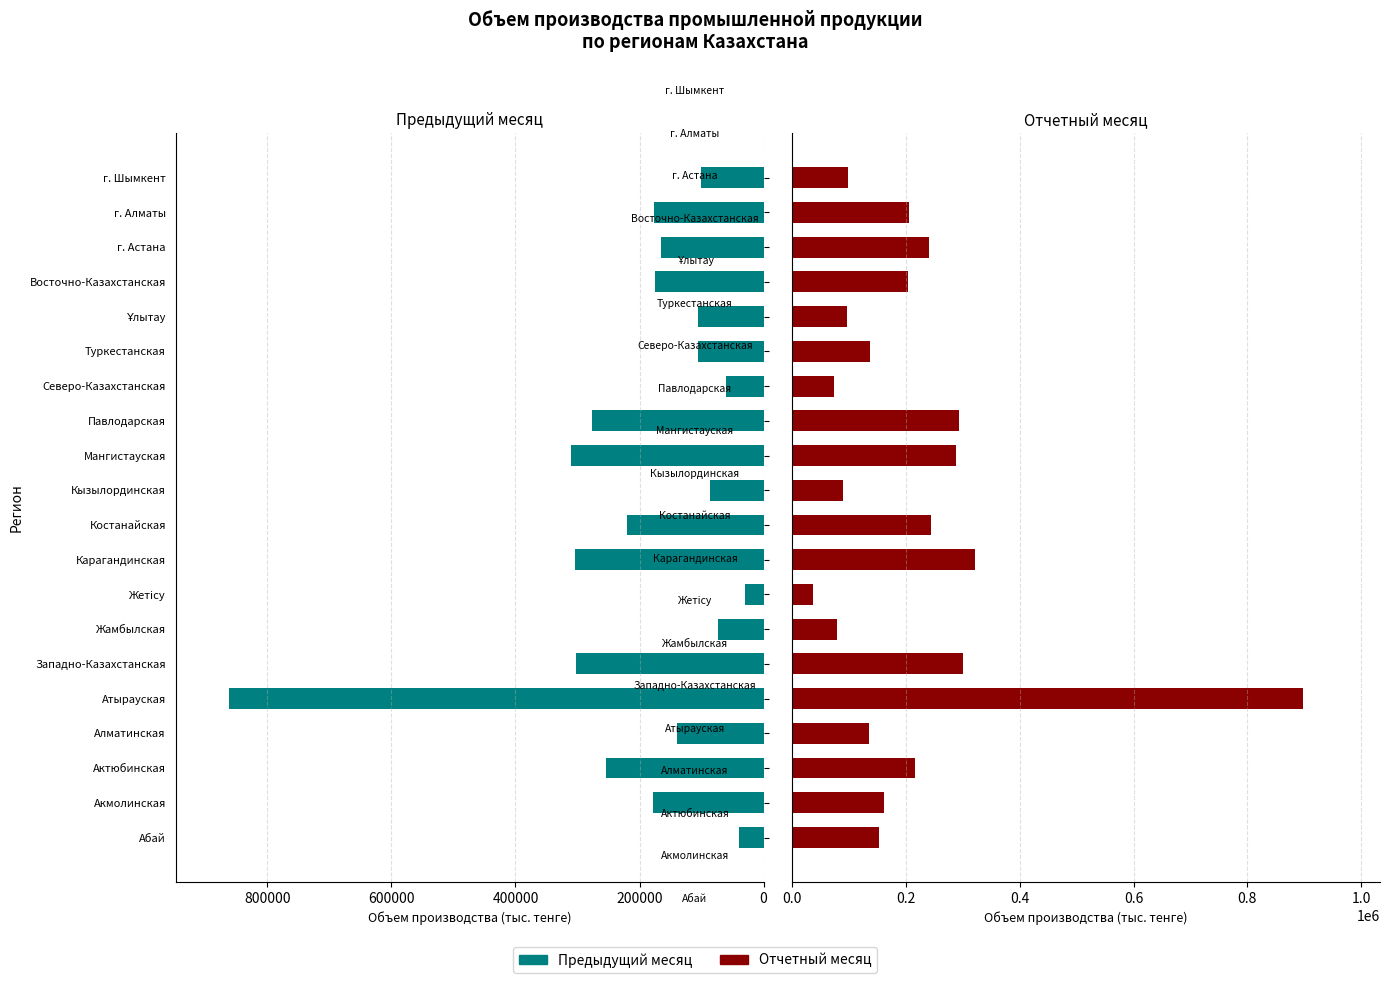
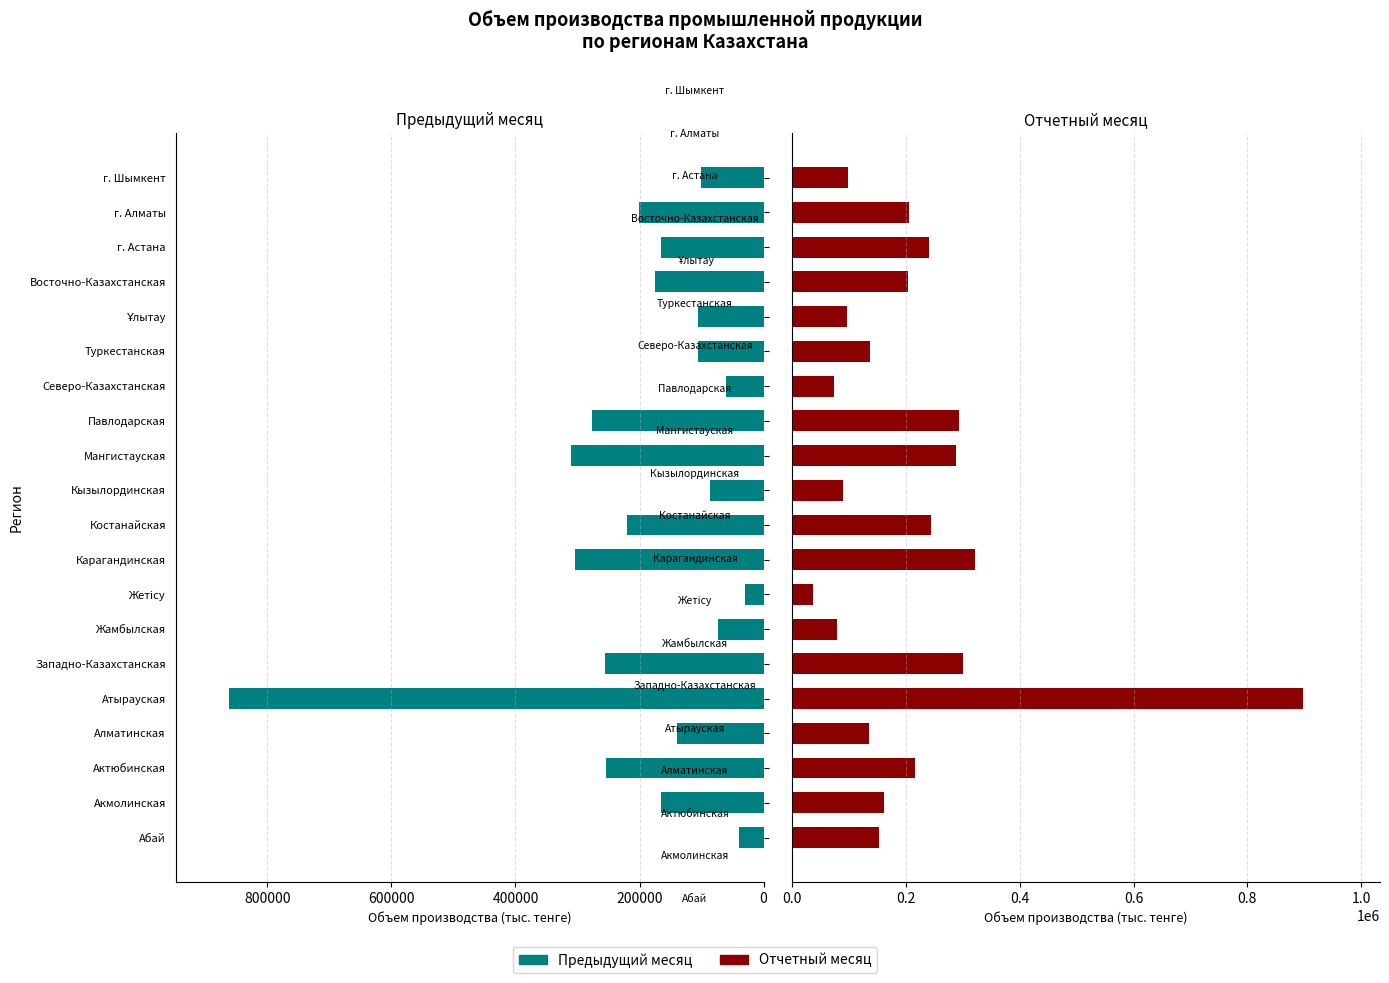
  {
    "Предыдущий месяц": {
      "г. Шымкент": 100000,
-     "г. Алматы": 180000,
+     "г. Алматы": 200000,
      "г. Астана": 170000,
      "Восточно-Казахстанская": 180000,
      "Ұлытау": 110000,
      "Туркестанская": 110000,
      "Северо-Казахстанская": 60000,
      "Павлодарская": 280000,
      "Мангистауская": 310000,
      "Кызылординская": 90000,
      "Костанайская": 220000,
      "Карагандинская": 300000,
      "Жетісу": 30000,
      "Жамбылская": 70000,
-     "Западно-Казахстанская": 300000,
+     "Западно-Казахстанская": 260000,
      "Атырауская": 860000,
      "Алматинская": 140000,
      "Актюбинская": 250000,
-     "Акмолинская": 180000,
+     "Акмолинская": 170000,
      "Абай": 40000
    }
  }
